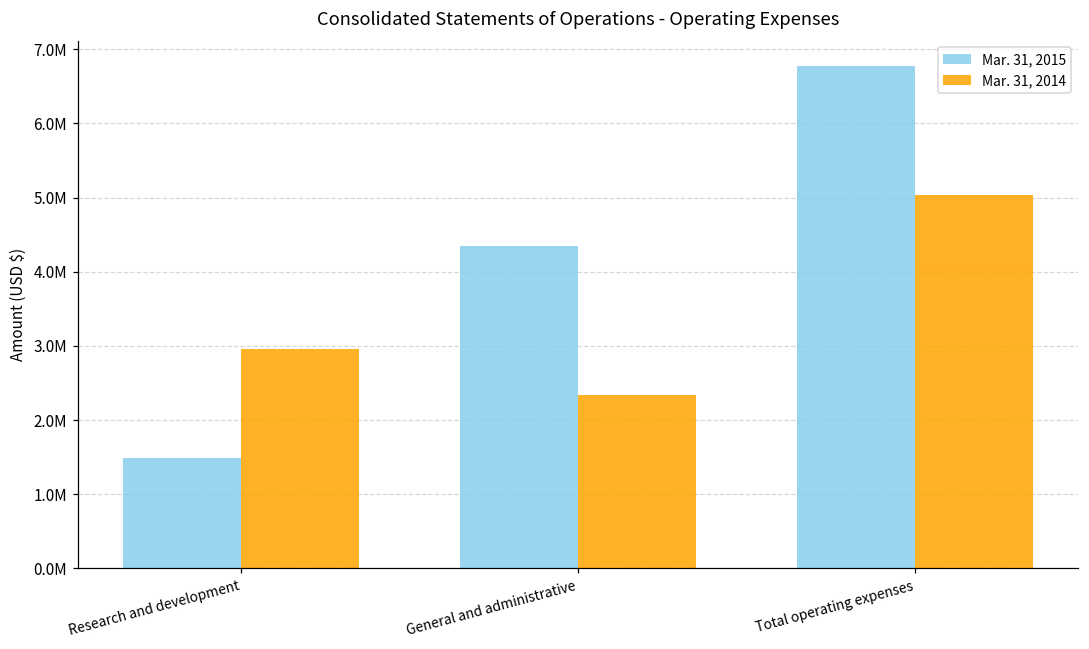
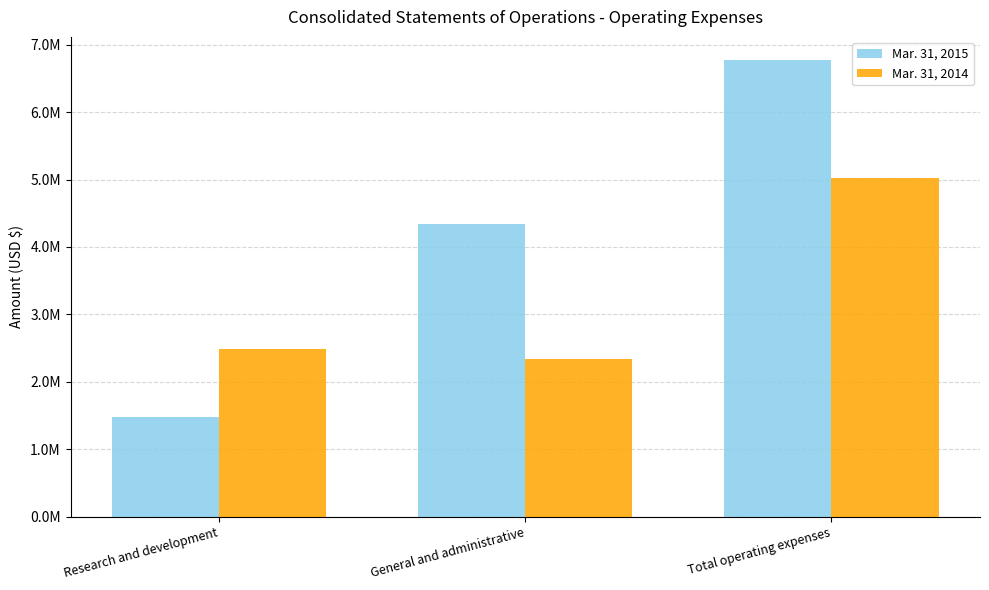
  {
    "Mar. 31, 2015": {
      "Research and development": 1500000,
      "General and administrative": 4300000,
      "Total operating expenses": 6800000
    },
    "Mar. 31, 2014": {
-     "Research and development": 3000000,
+     "Research and development": 2500000,
      "General and administrative": 2300000,
      "Total operating expenses": 5000000
    }
  }
